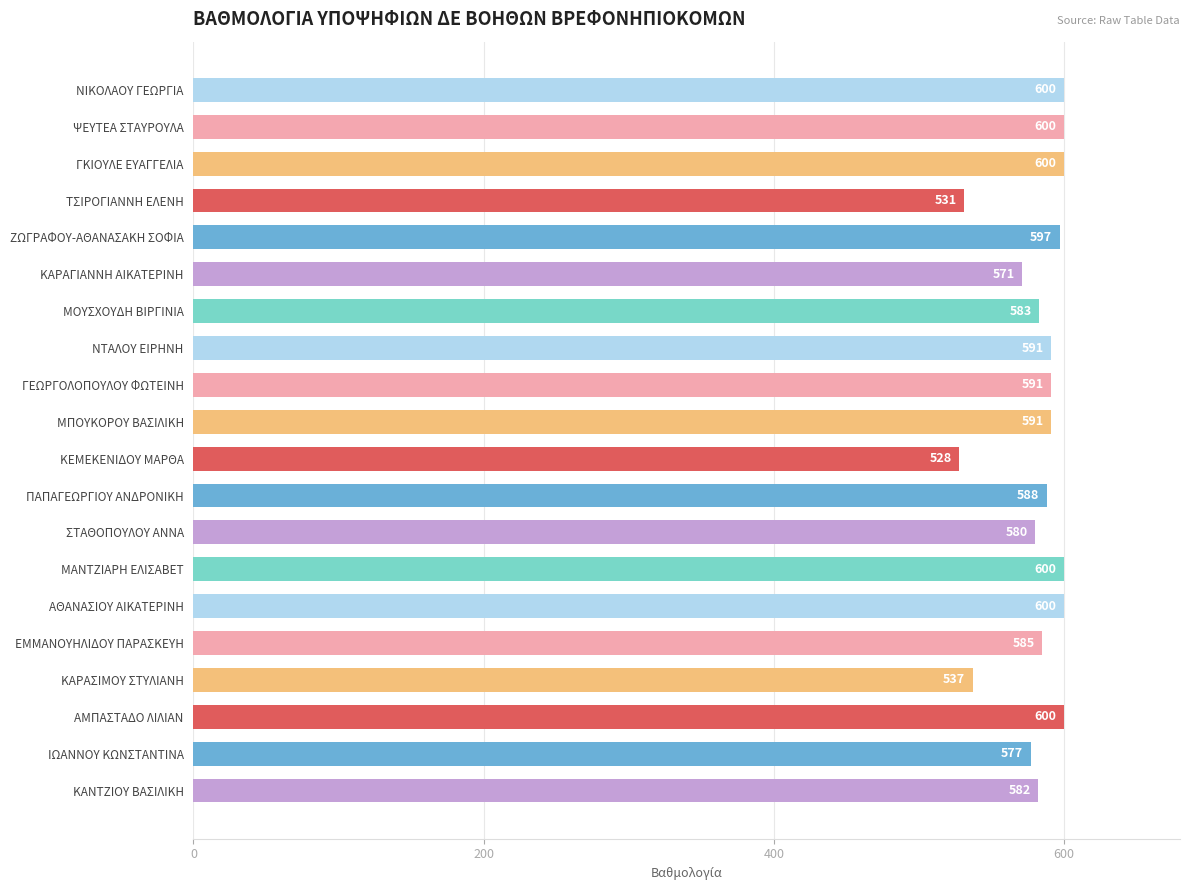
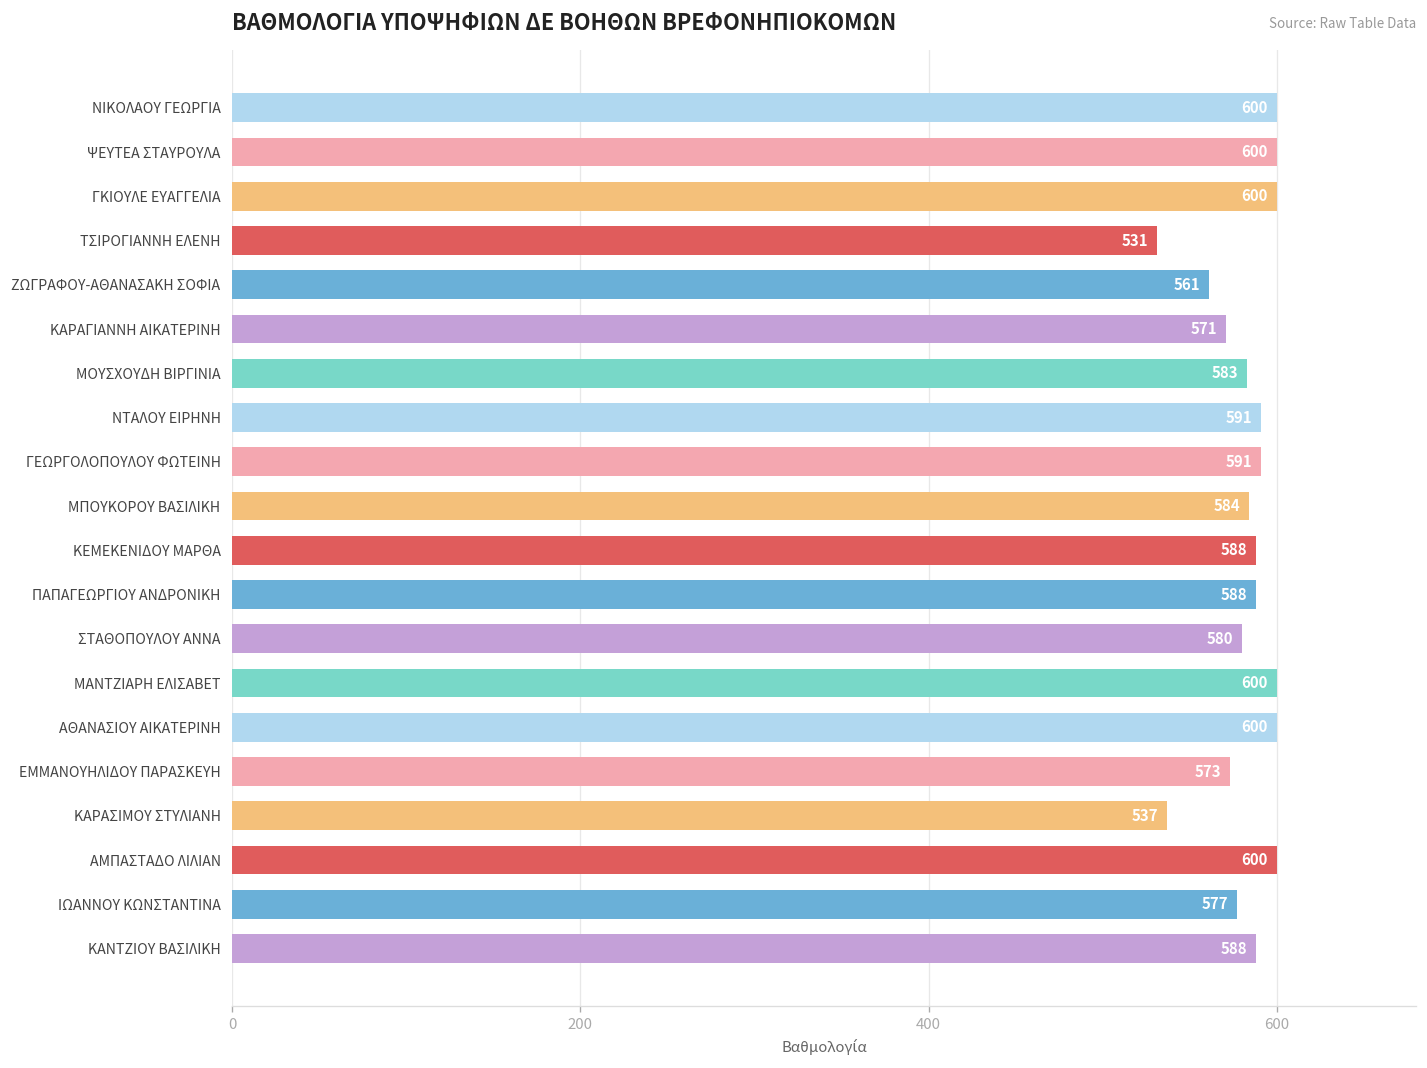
  {
    "ΝΙΚΟΛΑΟΥ ΓΕΩΡΓΙΑ": 600,
    "ΨΕΥΤΕΑ ΣΤΑΥΡΟΥΛΑ": 600,
    "ΓΚΙΟΥΛΕ ΕΥΑΓΓΕΛΙΑ": 600,
    "ΤΣΙΡΟΓΙΑΝΝΗ ΕΛΕΝΗ": 531,
-   "ΖΩΓΡΑΦΟΥ-ΑΘΑΝΑΣΑΚΗ ΣΟΦΙΑ": 597,
+   "ΖΩΓΡΑΦΟΥ-ΑΘΑΝΑΣΑΚΗ ΣΟΦΙΑ": 561,
    "ΚΑΡΑΓΙΑΝΝΗ ΑΙΚΑΤΕΡΙΝΗ": 571,
    "ΜΟΥΣΧΟΥΔΗ ΒΙΡΓΙΝΙΑ": 583,
    "ΝΤΑΛΟΥ ΕΙΡΗΝΗ": 591,
    "ΓΕΩΡΓΟΛΟΠΟΥΛΟΥ ΦΩΤΕΙΝΗ": 591,
-   "ΜΠΟΥΚΟΡΟΥ ΒΑΣΙΛΙΚΗ": 591,
-   "ΚΕΜΕΚΕΝΙΔΟΥ ΜΑΡΘΑ": 528,
+   "ΜΠΟΥΚΟΡΟΥ ΒΑΣΙΛΙΚΗ": 584,
+   "ΚΕΜΕΚΕΝΙΔΟΥ ΜΑΡΘΑ": 588,
    "ΠΑΠΑΓΕΩΡΓΙΟΥ ΑΝΔΡΟΝΙΚΗ": 588,
    "ΣΤΑΘΟΠΟΥΛΟΥ ΑΝΝΑ": 580,
    "ΜΑΝΤΖΙΑΡΗ ΕΛΙΣΑΒΕΤ": 600,
    "ΑΘΑΝΑΣΙΟΥ ΑΙΚΑΤΕΡΙΝΗ": 600,
-   "ΕΜΜΑΝΟΥΗΛΙΔΟΥ ΠΑΡΑΣΚΕΥΗ": 585,
+   "ΕΜΜΑΝΟΥΗΛΙΔΟΥ ΠΑΡΑΣΚΕΥΗ": 573,
    "ΚΑΡΑΣΙΜΟΥ ΣΤΥΛΙΑΝΗ": 537,
    "ΑΜΠΑΣΤΑΔΟ ΛΙΛΙΑΝ": 600,
    "ΙΩΑΝΝΟΥ ΚΩΝΣΤΑΝΤΙΝΑ": 577,
-   "ΚΑΝΤΖΙΟΥ ΒΑΣΙΛΙΚΗ": 582
+   "ΚΑΝΤΖΙΟΥ ΒΑΣΙΛΙΚΗ": 588
  }
